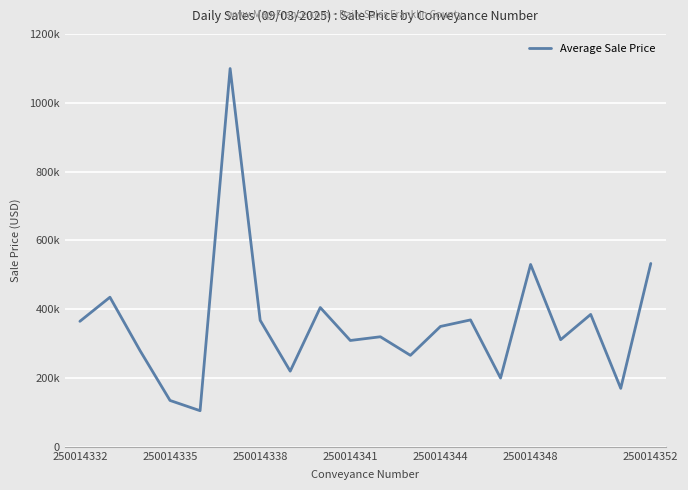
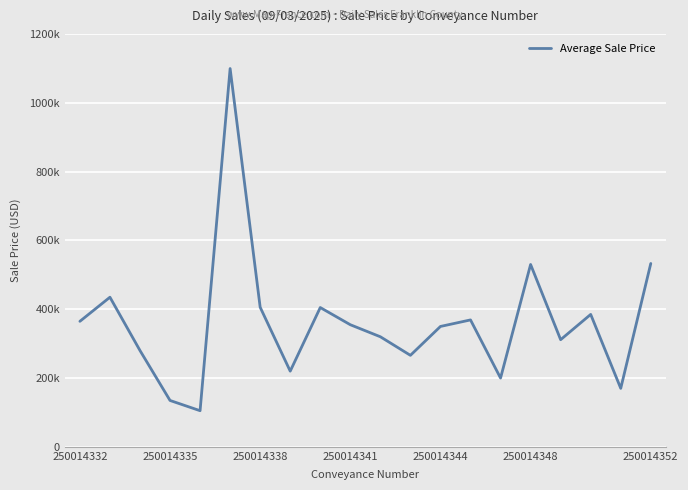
  {
    "250014332": 360000,
    "250014335": 130000,
-   "250014338": 370000,
-   "250014341": 310000,
+   "250014338": 410000,
+   "250014341": 360000,
    "250014344": 350000,
    "250014348": 530000,
    "250014352": 530000
  }
